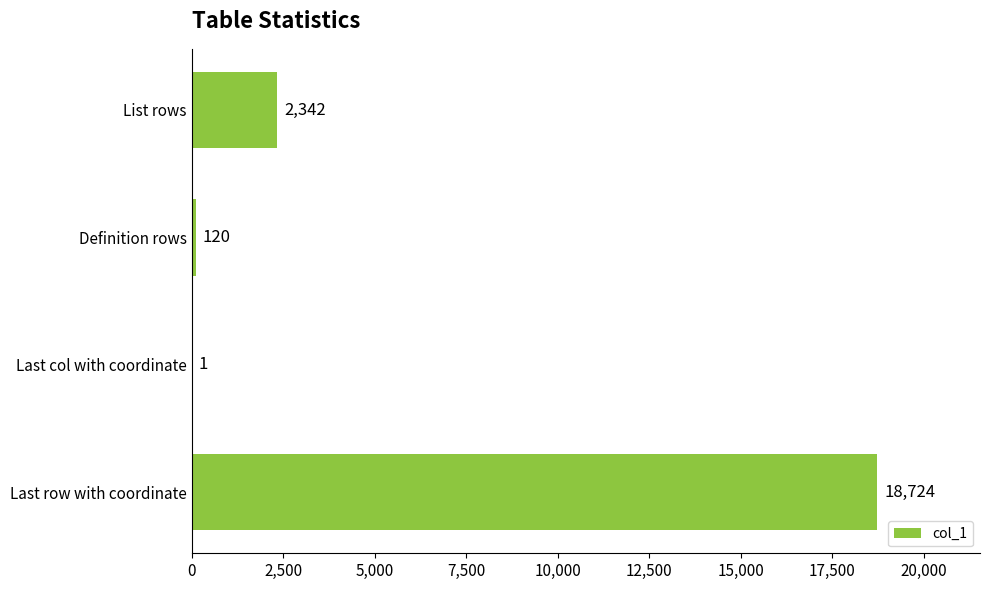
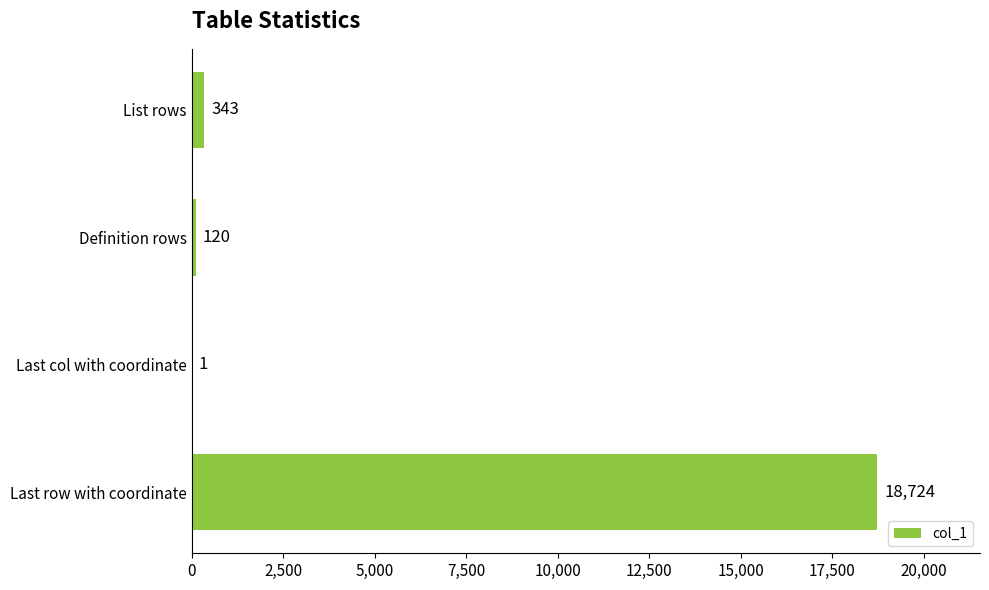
  {
-   "List rows": "2,342",
+   "List rows": "343",
    "Definition rows": "120",
    "Last col with coordinate": "1",
    "Last row with coordinate": "18,724"
  }
